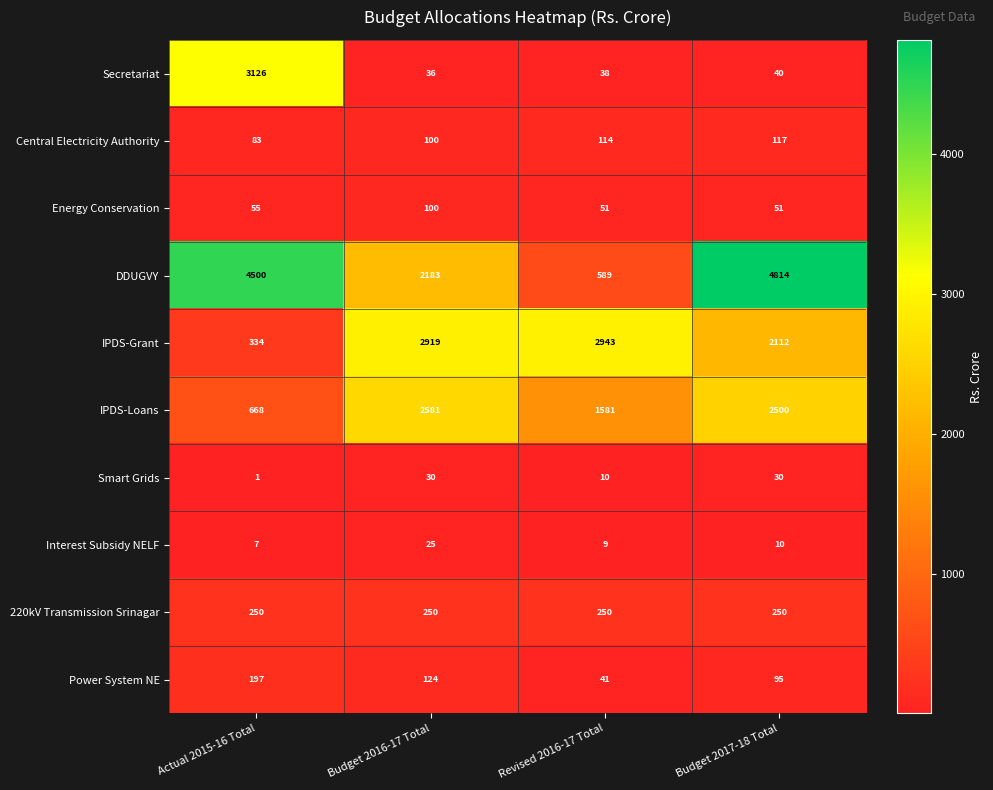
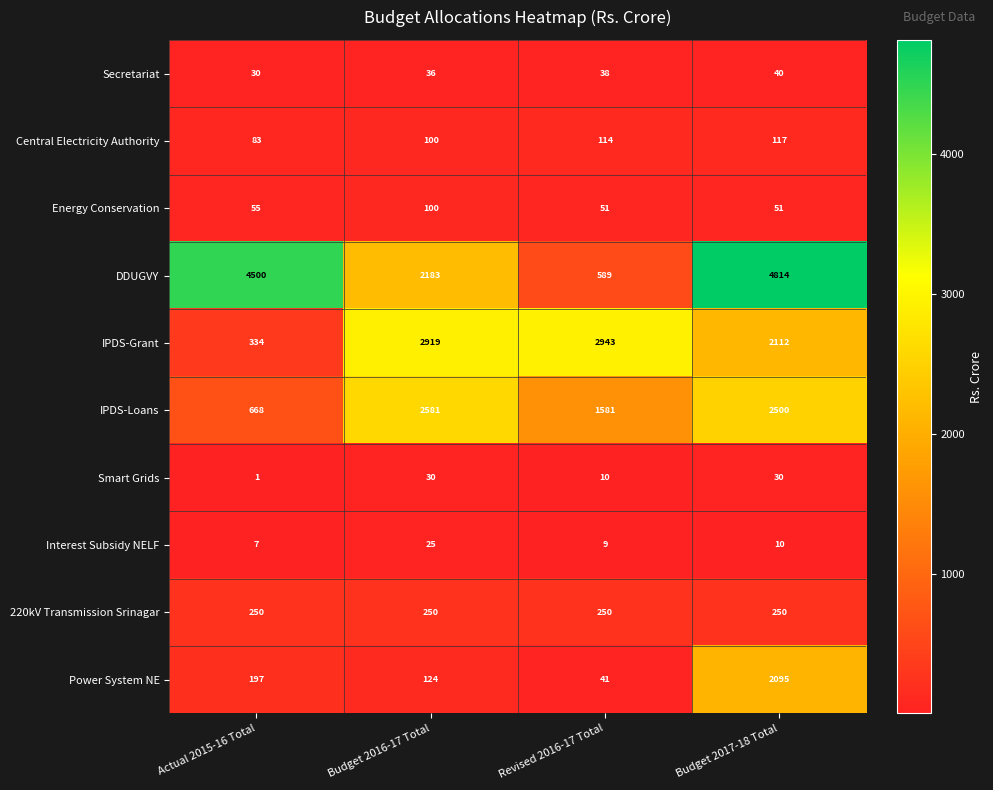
  {
    "Secretariat": {
-     "Actual 2015-16 Total": 3126,
+     "Actual 2015-16 Total": 30,
      "Budget 2016-17 Total": 36,
      "Revised 2016-17 Total": 38,
      "Budget 2017-18 Total": 40
    },
    "Central Electricity Authority": {
      "Actual 2015-16 Total": 83,
      "Budget 2016-17 Total": 100,
      "Revised 2016-17 Total": 114,
      "Budget 2017-18 Total": 117
    },
    "Energy Conservation": {
      "Actual 2015-16 Total": 55,
      "Budget 2016-17 Total": 100,
      "Revised 2016-17 Total": 51,
      "Budget 2017-18 Total": 51
    },
    "DDUGVY": {
      "Actual 2015-16 Total": 4500,
      "Budget 2016-17 Total": 2183,
      "Revised 2016-17 Total": 589,
      "Budget 2017-18 Total": 4814
    },
    "IPDS-Grant": {
      "Actual 2015-16 Total": 334,
      "Budget 2016-17 Total": 2919,
      "Revised 2016-17 Total": 2943,
      "Budget 2017-18 Total": 2112
    },
    "IPDS-Loans": {
      "Actual 2015-16 Total": 668,
      "Budget 2016-17 Total": 2581,
      "Revised 2016-17 Total": 1581,
      "Budget 2017-18 Total": 2500
    },
    "Smart Grids": {
      "Actual 2015-16 Total": 1,
      "Budget 2016-17 Total": 30,
      "Revised 2016-17 Total": 10,
      "Budget 2017-18 Total": 30
    },
    "Interest Subsidy NELF": {
      "Actual 2015-16 Total": 7,
      "Budget 2016-17 Total": 25,
      "Revised 2016-17 Total": 9,
      "Budget 2017-18 Total": 10
    },
    "220kV Transmission Srinagar": {
      "Actual 2015-16 Total": 250,
      "Budget 2016-17 Total": 250,
      "Revised 2016-17 Total": 250,
      "Budget 2017-18 Total": 250
    },
    "Power System NE": {
      "Actual 2015-16 Total": 197,
      "Budget 2016-17 Total": 124,
      "Revised 2016-17 Total": 41,
-     "Budget 2017-18 Total": 95
+     "Budget 2017-18 Total": 2095
    }
  }
